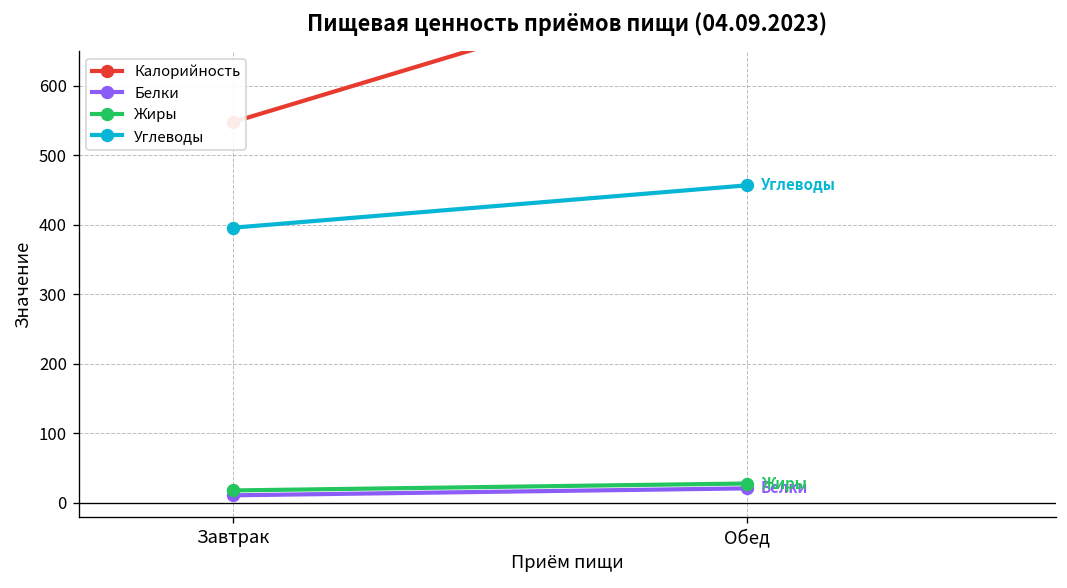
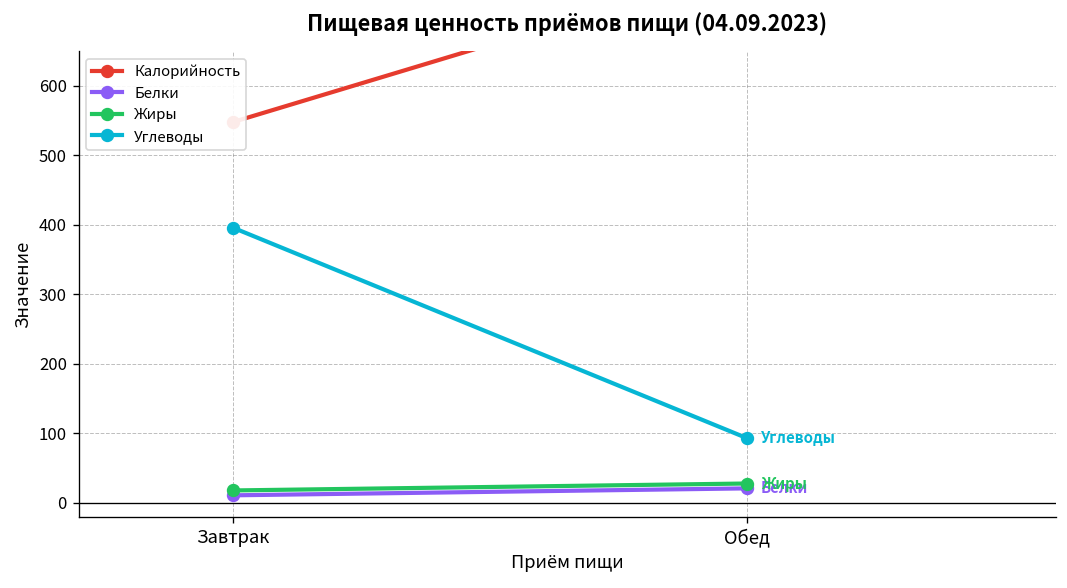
  {
    "Белки": {
      "Завтрак": 10,
      "Обед": 20
    },
    "Жиры": {
      "Завтрак": 20,
      "Обед": 30
    },
    "Углеводы": {
      "Завтрак": 400,
-     "Обед": 460
+     "Обед": 90
    }
  }
